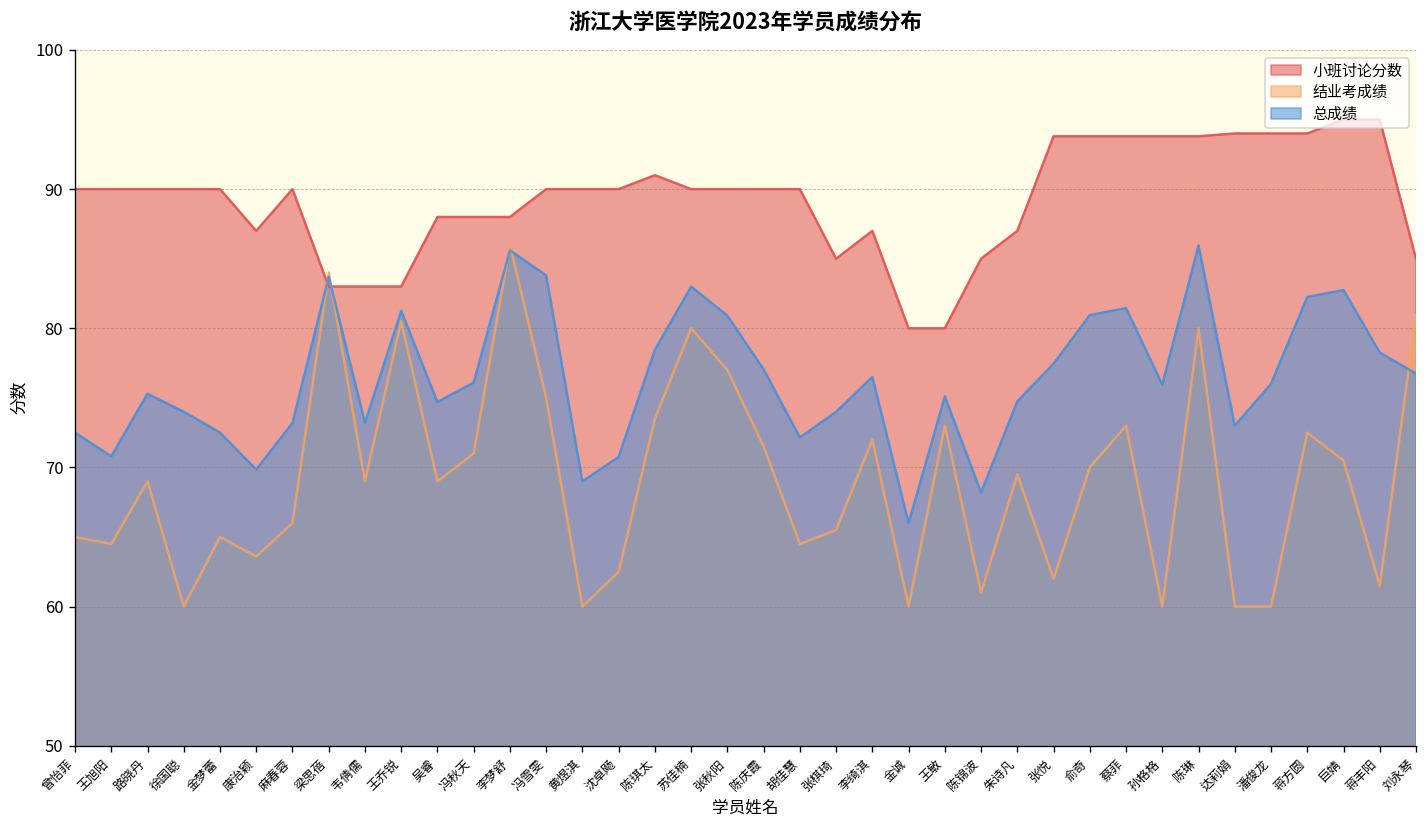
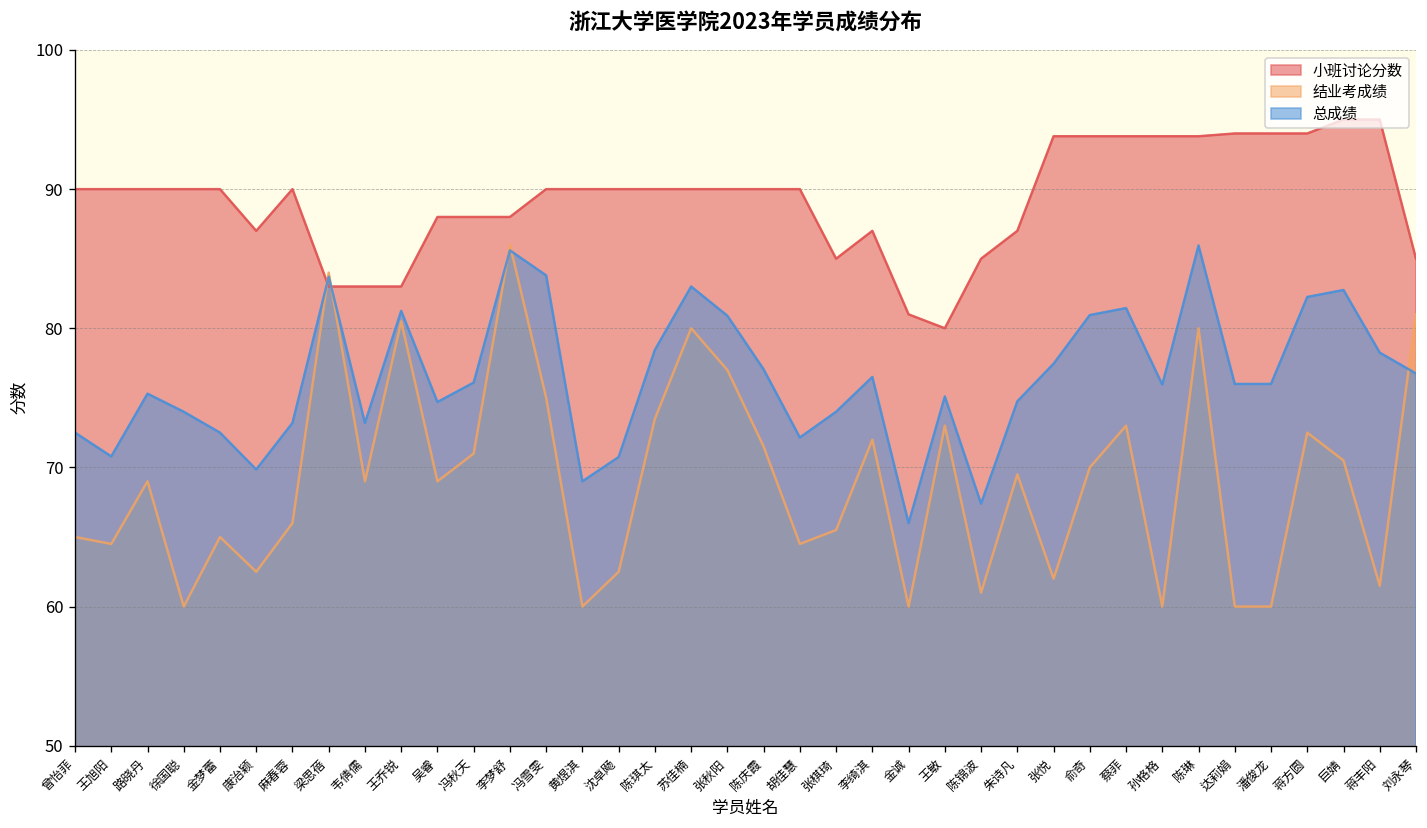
  {
    "小班讨论分数": {
      "曾怡菲": 90,
      "王旭阳": 90,
      "路晓丹": 90,
      "徐国聪": 90,
      "金梦蕾": 90,
      "康治颖": 87,
      "麻春蓉": 90,
      "梁思蓓": 83,
      "韦倩儒": 83,
      "王乔锐": 83,
      "吴睿": 88,
      "冯秋天": 88,
      "李梦舒": 88,
      "冯雪雯": 90,
      "黄煜淇": 90,
      "沈卓飏": 90,
-     "陈琪太": 91,
+     "陈琪太": 90,
      "苏佳楠": 90,
      "张秋阳": 90,
      "陈庆霞": 90,
      "胡佳慧": 90,
      "张棋琦": 85,
      "李绮淇": 87,
-     "金诚": 80,
+     "金诚": 81,
      "王敏": 80,
      "陈锦波": 85,
      "朱诗凡": 87,
      "张悦": 94,
      "俞奇": 94,
      "蔡菲": 94,
      "孙格格": 94,
      "陈琳": 94,
      "达莉娟": 94,
      "潘俊龙": 94,
      "蒋方圆": 94,
      "刘永琴": 85
    },
    "结业考成绩": {
      "曾怡菲": 65.0,
      "王旭阳": 64.5,
      "路晓丹": 69.0,
      "徐国聪": 60.0,
      "金梦蕾": 65.0,
-     "康治颖": 63.6,
+     "康治颖": 62.5,
      "麻春蓉": 66.0,
      "梁思蓓": 84.0,
      "韦倩儒": 69.0,
      "王乔锐": 80.5,
      "吴睿": 69.0,
      "冯秋天": 71.0,
      "李梦舒": 86.0,
      "冯雪雯": 75.0,
      "黄煜淇": 60.0,
      "沈卓飏": 62.5,
      "陈琪太": 73.5,
      "苏佳楠": 80.0,
      "张秋阳": 77.0,
      "陈庆霞": 71.5,
      "胡佳慧": 64.5,
      "张棋琦": 65.5,
      "李绮淇": 72.0,
      "金诚": 60.0,
      "王敏": 73.0,
      "陈锦波": 61.0,
      "朱诗凡": 69.5,
      "张悦": 62.0,
      "俞奇": 70.0,
      "蔡菲": 73.0,
      "孙格格": 60.0,
      "陈琳": 80.0,
      "达莉娟": 60.0,
      "潘俊龙": 60.0,
      "蒋方圆": 72.5,
      "巨婧": 70.5,
      "蒋丰阳": 61.5,
      "刘永琴": 81.0
    },
    "总成绩": {
      "曾怡菲": 72.5,
      "王旭阳": 70.8,
      "路晓丹": 75.3,
      "徐国聪": 74.0,
      "金梦蕾": 72.5,
      "康治颖": 69.9,
      "麻春蓉": 73.2,
      "梁思蓓": 83.7,
      "韦倩儒": 73.2,
      "王乔锐": 81.3,
      "吴睿": 74.7,
      "冯秋天": 76.1,
      "李梦舒": 85.6,
      "冯雪雯": 83.8,
      "黄煜淇": 69.0,
      "沈卓飏": 70.8,
      "陈琪太": 78.5,
      "苏佳楠": 83.0,
      "张秋阳": 80.9,
      "陈庆霞": 77.1,
      "胡佳慧": 72.2,
      "张棋琦": 74.0,
      "李绮淇": 76.5,
      "金诚": 66.0,
      "王敏": 75.1,
-     "陈锦波": 68.2,
+     "陈锦波": 67.4,
      "朱诗凡": 74.8,
      "张悦": 77.5,
      "俞奇": 81.0,
      "蔡菲": 81.5,
      "孙格格": 76.0,
      "陈琳": 86.0,
-     "达莉娟": 73,
+     "达莉娟": 76,
      "潘俊龙": 76.0,
      "蒋方圆": 82.3,
      "巨婧": 82.8,
      "蒋丰阳": 78.3,
      "刘永琴": 76.8
    }
  }
